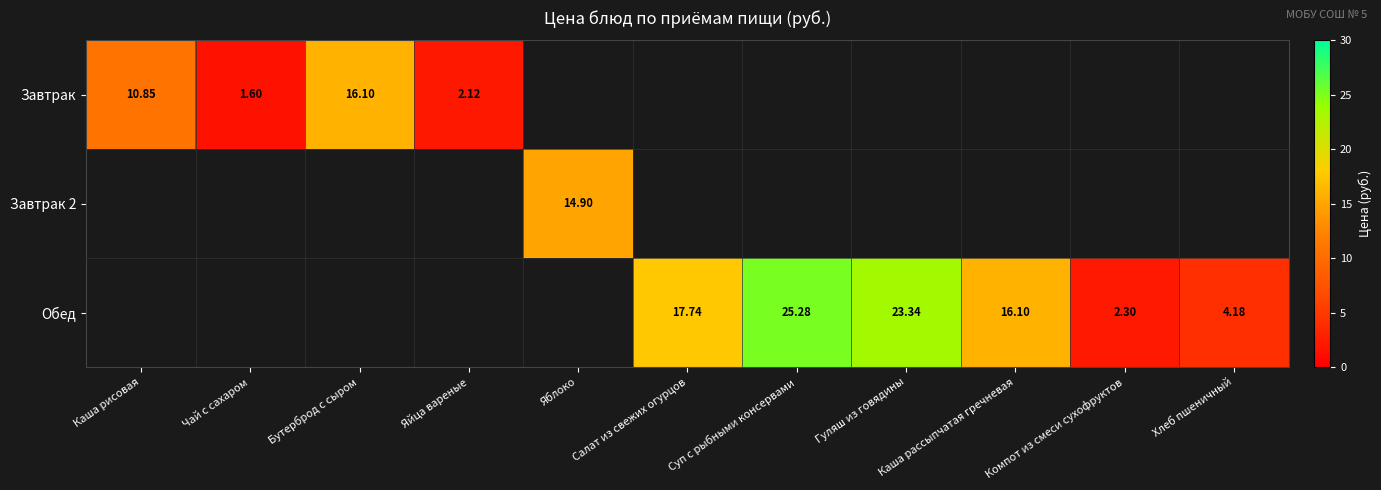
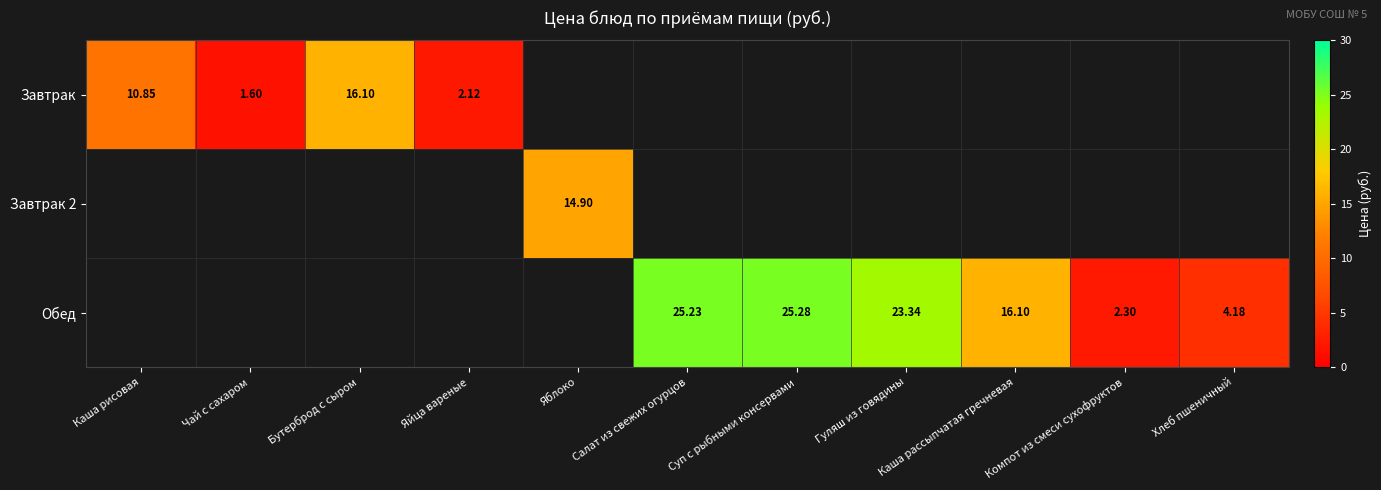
  {
    "Завтрак": {
      "Каша рисовая": 10.85,
      "Чай с сахаром": 1.60,
      "Бутерброд с сыром": 16.10,
      "Яйца вареные": 2.12
    },
    "Завтрак 2": {
      "Яблоко": 14.90
    },
    "Обед": {
-     "Салат из свежих огурцов": 17.74,
+     "Салат из свежих огурцов": 25.23,
      "Суп с рыбными консервами": 25.28,
      "Гуляш из говядины": 23.34,
      "Каша рассыпчатая гречневая": 16.10,
      "Компот из смеси сухофруктов": 2.30,
      "Хлеб пшеничный": 4.18
    }
  }
